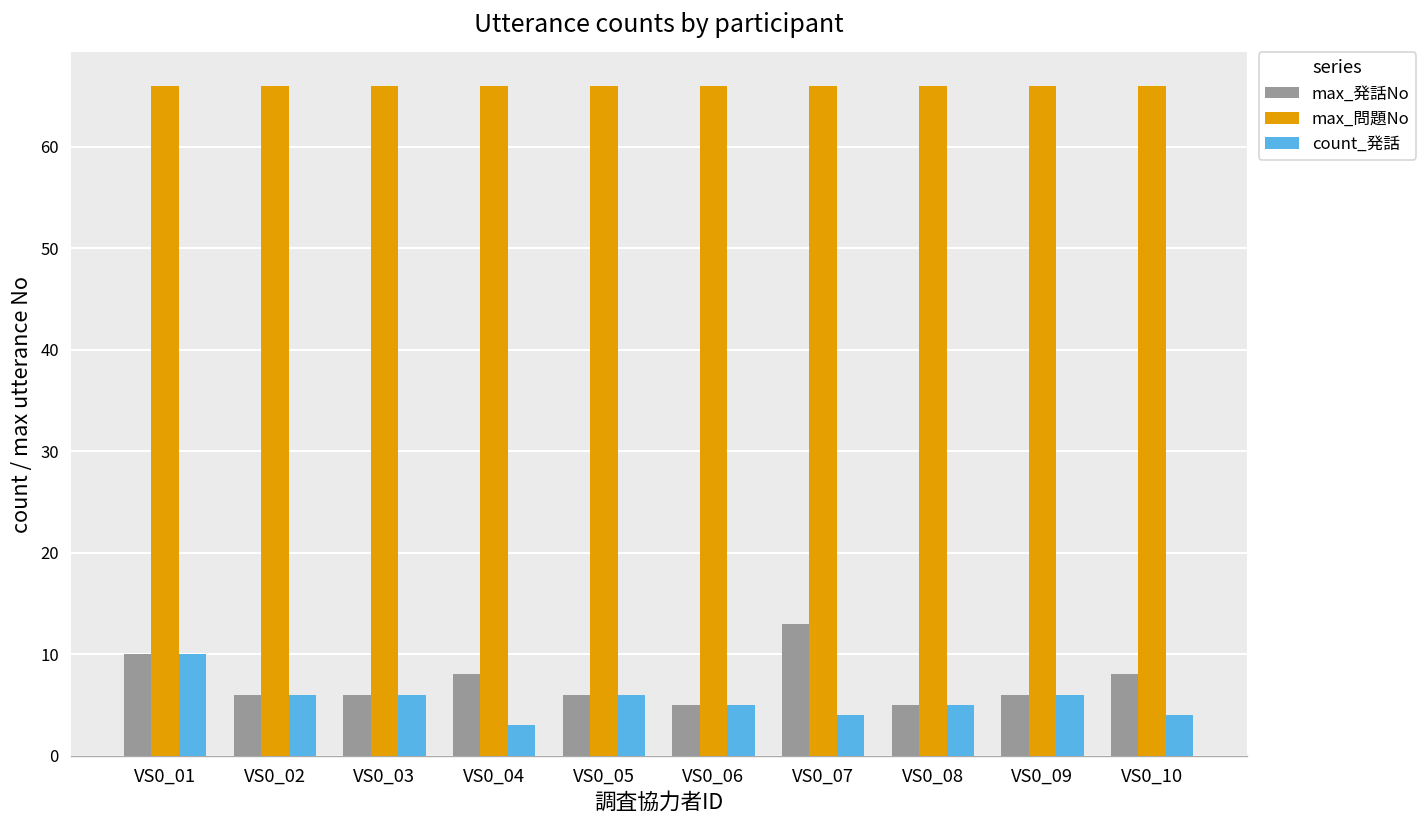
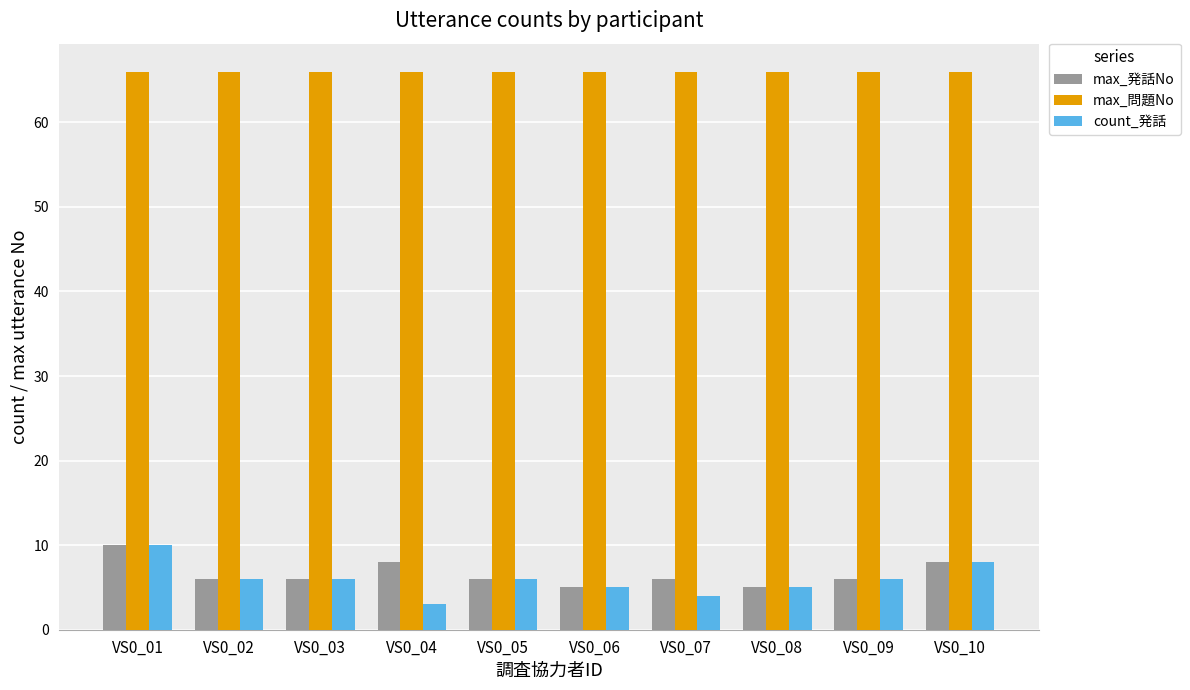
  {
    "max_発話No": {
      "VS0_01": 10,
      "VS0_02": 6,
      "VS0_03": 6,
      "VS0_04": 8,
      "VS0_05": 6,
      "VS0_06": 5,
-     "VS0_07": 13,
+     "VS0_07": 6,
      "VS0_08": 5,
      "VS0_09": 6,
      "VS0_10": 8
    },
    "max_問題No": {
      "VS0_01": 66,
      "VS0_02": 66,
      "VS0_03": 66,
      "VS0_04": 66,
      "VS0_05": 66,
      "VS0_06": 66,
      "VS0_07": 66,
      "VS0_08": 66,
      "VS0_09": 66,
      "VS0_10": 66
    },
    "count_発話": {
      "VS0_01": 10,
      "VS0_02": 6,
      "VS0_03": 6,
      "VS0_04": 3,
      "VS0_05": 6,
      "VS0_06": 5,
      "VS0_07": 4,
      "VS0_08": 5,
      "VS0_09": 6,
-     "VS0_10": 4
+     "VS0_10": 8
    }
  }
